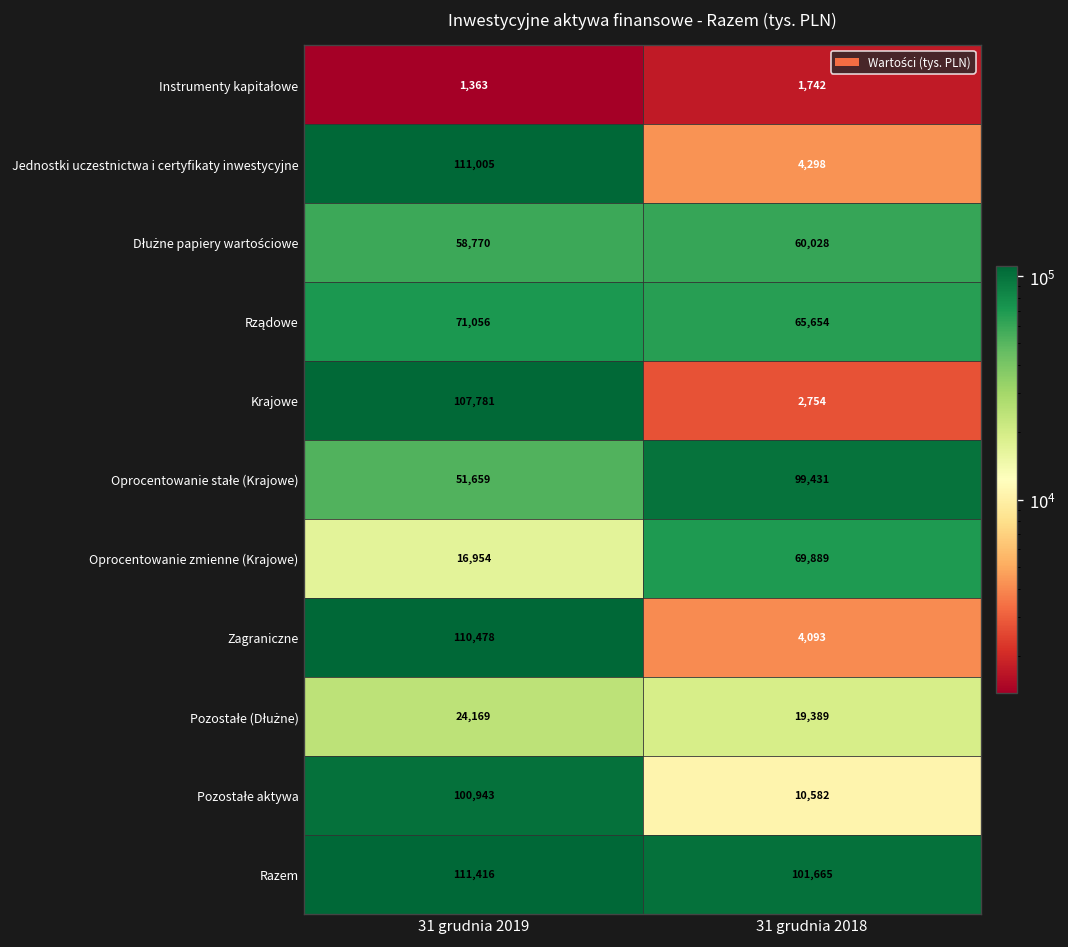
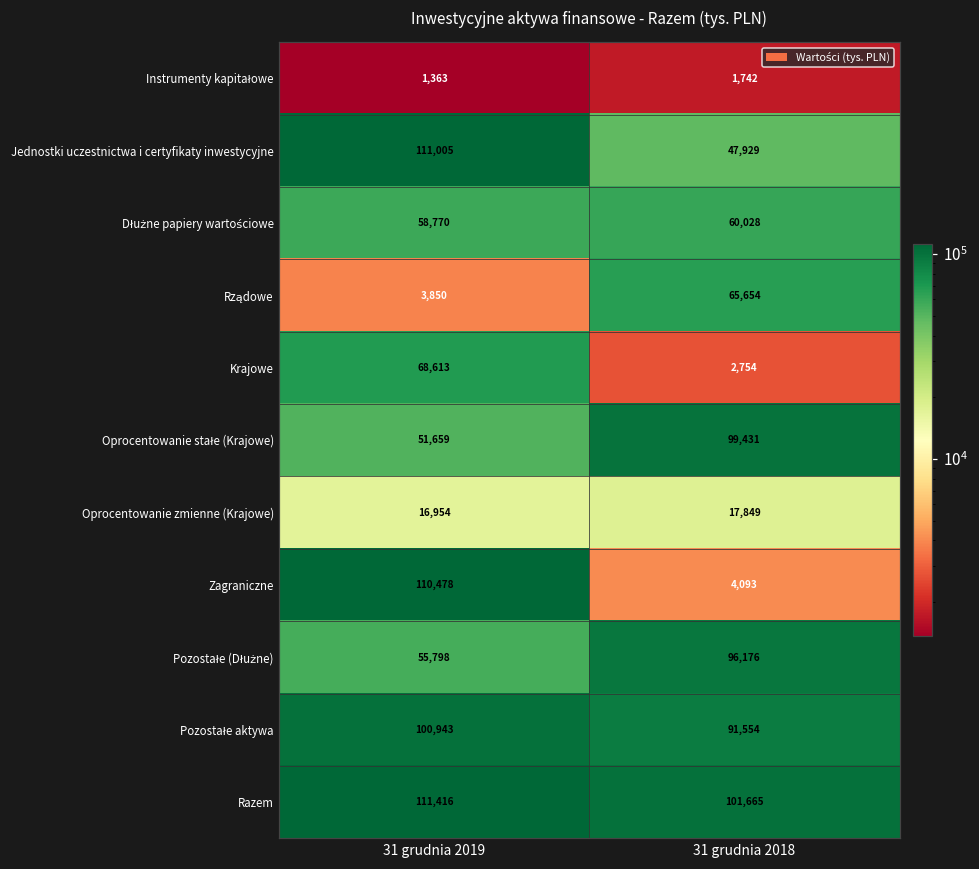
  {
    "Instrumenty kapitałowe": {
      "31 grudnia 2019": "1,363",
      "31 grudnia 2018": "1,742"
    },
    "Jednostki uczestnictwa i certyfikaty inwestycyjne": {
      "31 grudnia 2019": "111,005",
-     "31 grudnia 2018": "4,298"
+     "31 grudnia 2018": "47,929"
    },
    "Dłużne papiery wartościowe": {
      "31 grudnia 2019": "58,770",
      "31 grudnia 2018": "60,028"
    },
    "Rządowe": {
-     "31 grudnia 2019": "71,056",
+     "31 grudnia 2019": "3,850",
      "31 grudnia 2018": "65,654"
    },
    "Krajowe": {
-     "31 grudnia 2019": "107,781",
+     "31 grudnia 2019": "68,613",
      "31 grudnia 2018": "2,754"
    },
    "Oprocentowanie stałe (Krajowe)": {
      "31 grudnia 2019": "51,659",
      "31 grudnia 2018": "99,431"
    },
    "Oprocentowanie zmienne (Krajowe)": {
      "31 grudnia 2019": "16,954",
-     "31 grudnia 2018": "69,889"
+     "31 grudnia 2018": "17,849"
    },
    "Zagraniczne": {
      "31 grudnia 2019": "110,478",
      "31 grudnia 2018": "4,093"
    },
    "Pozostałe (Dłużne)": {
-     "31 grudnia 2019": "24,169",
-     "31 grudnia 2018": "19,389"
+     "31 grudnia 2019": "55,798",
+     "31 grudnia 2018": "96,176"
    },
    "Pozostałe aktywa": {
      "31 grudnia 2019": "100,943",
-     "31 grudnia 2018": "10,582"
+     "31 grudnia 2018": "91,554"
    },
    "Razem": {
      "31 grudnia 2019": "111,416",
      "31 grudnia 2018": "101,665"
    }
  }
